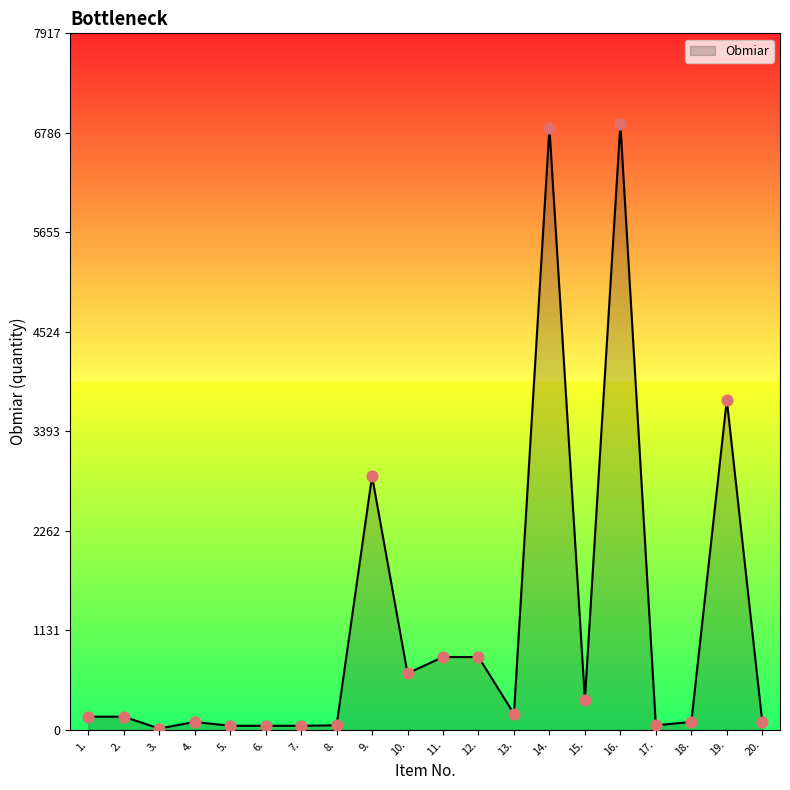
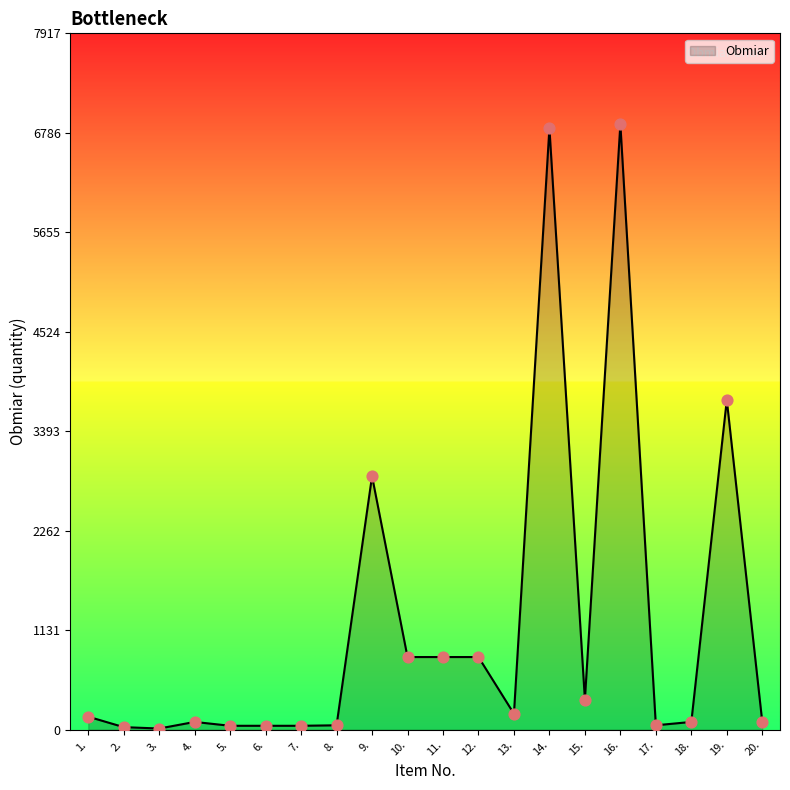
  {
    "1.": 100,
-   "2.": 100,
+   "2.": 0,
    "3.": 0,
    "4.": 100,
    "5.": 0,
    "6.": 0,
    "7.": 0,
    "8.": 100,
    "9.": 2900,
-   "10.": 600,
+   "10.": 800,
    "11.": 800,
    "12.": 800,
    "13.": 200,
    "14.": 6800,
    "15.": 300,
    "16.": 6900,
    "17.": 100,
    "18.": 100,
    "19.": 3700,
    "20.": 100
  }
